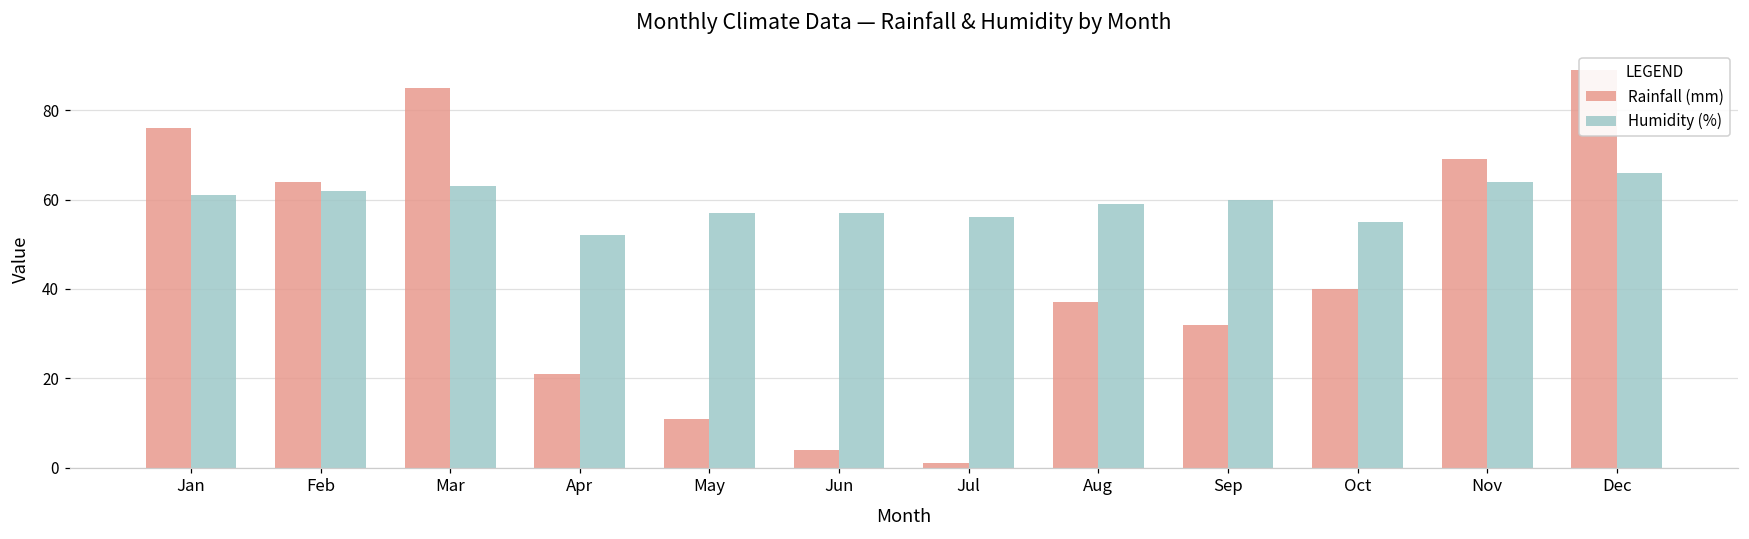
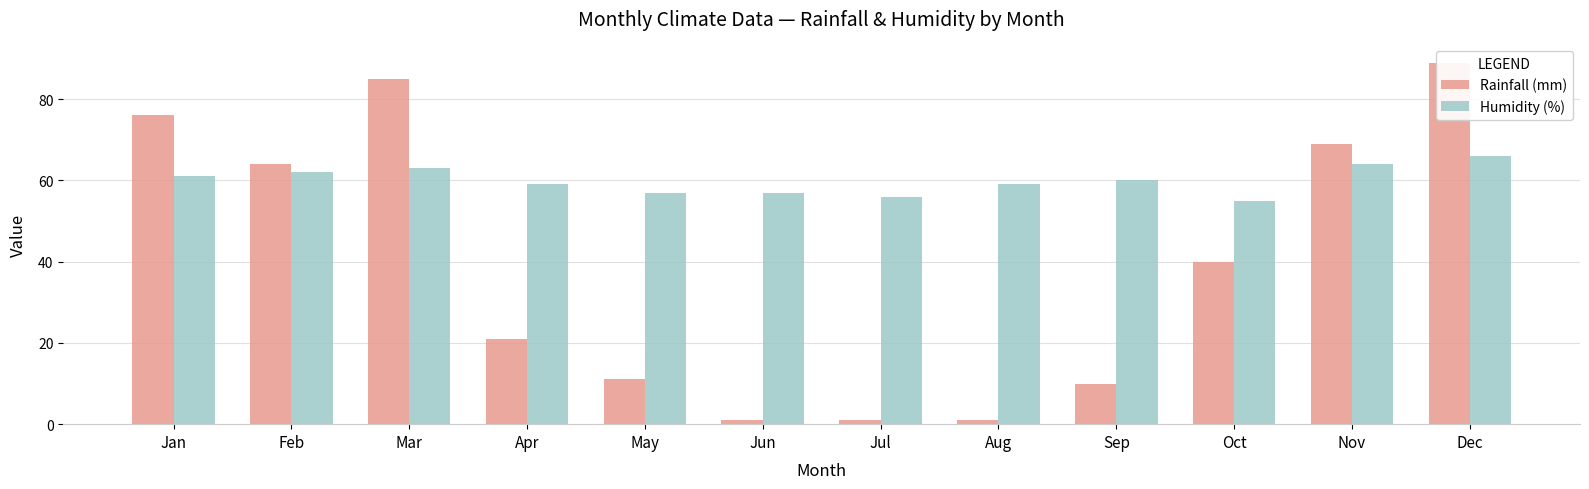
  {
    "Rainfall (mm)": {
      "Jan": 76,
      "Feb": 64,
      "Mar": 85,
      "Apr": 21,
      "May": 11,
-     "Jun": 4,
+     "Jun": 1,
      "Jul": 1,
-     "Aug": 37,
-     "Sep": 32,
+     "Aug": 1,
+     "Sep": 10,
      "Oct": 40,
      "Nov": 69
    },
    "Humidity (%)": {
      "Jan": 61,
      "Feb": 62,
      "Mar": 63,
-     "Apr": 52,
+     "Apr": 59,
      "May": 57,
      "Jun": 57,
      "Jul": 56,
      "Aug": 59,
      "Sep": 60,
      "Oct": 55,
      "Nov": 64,
      "Dec": 66
    }
  }
